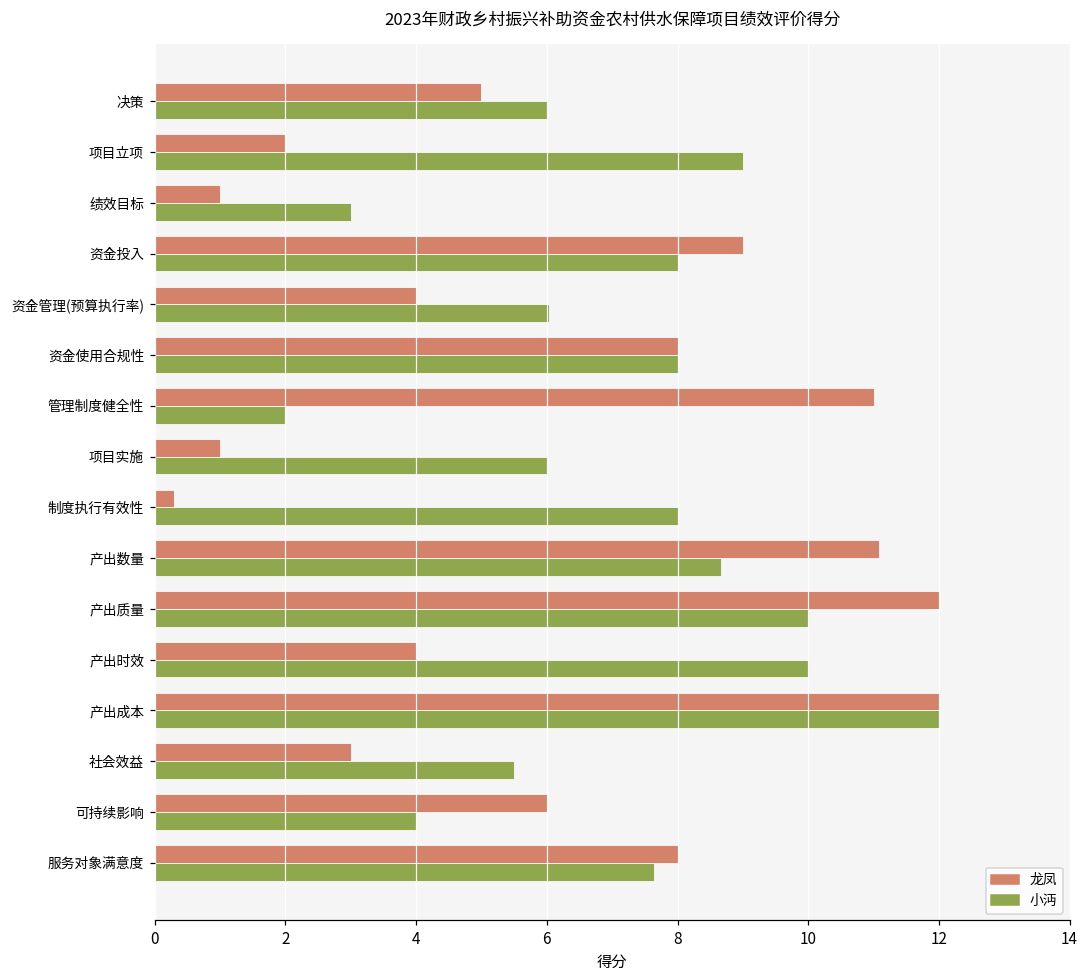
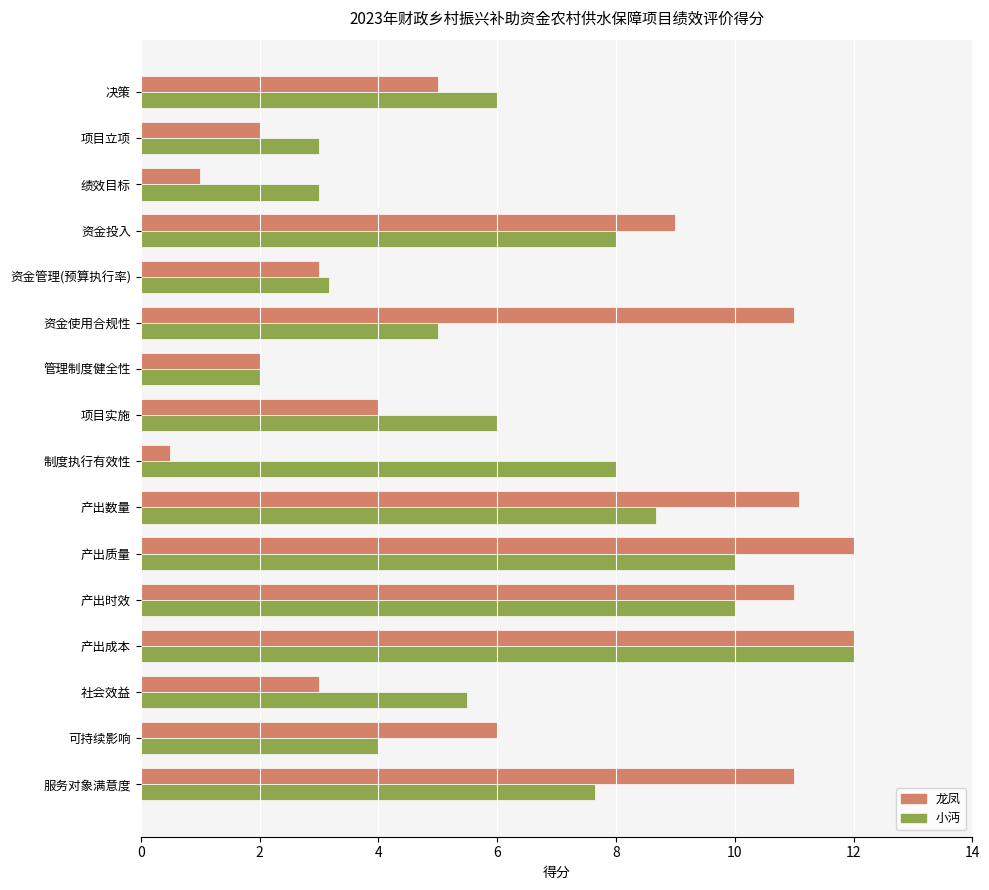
  {
    "龙凤": {
      "决策": 5.0,
      "项目立项": 2.0,
      "绩效目标": 1.0,
      "资金投入": 9.0,
-     "资金管理(预算执行率)": 4,
-     "资金使用合规性": 8,
-     "管理制度健全性": 11,
-     "项目实施": 1,
-     "制度执行有效性": 0.3,
+     "资金管理(预算执行率)": 3,
+     "资金使用合规性": 11,
+     "管理制度健全性": 2,
+     "项目实施": 4,
+     "制度执行有效性": 0.5,
      "产出数量": 11.1,
      "产出质量": 12.0,
-     "产出时效": 4,
+     "产出时效": 11,
      "产出成本": 12.0,
      "社会效益": 3.0,
      "可持续影响": 6.0,
-     "服务对象满意度": 8
+     "服务对象满意度": 11
    },
    "小沔": {
      "决策": 6.0,
-     "项目立项": 9,
+     "项目立项": 3,
      "绩效目标": 3.0,
      "资金投入": 8.0,
-     "资金管理(预算执行率)": 6.0,
-     "资金使用合规性": 8,
+     "资金管理(预算执行率)": 3.2,
+     "资金使用合规性": 5,
      "管理制度健全性": 2.0,
      "项目实施": 6.0,
      "制度执行有效性": 8.0,
      "产出数量": 8.7,
      "产出质量": 10.0,
      "产出时效": 10.0,
      "产出成本": 12.0,
      "社会效益": 5.5,
      "可持续影响": 4.0,
      "服务对象满意度": 7.6
    }
  }
